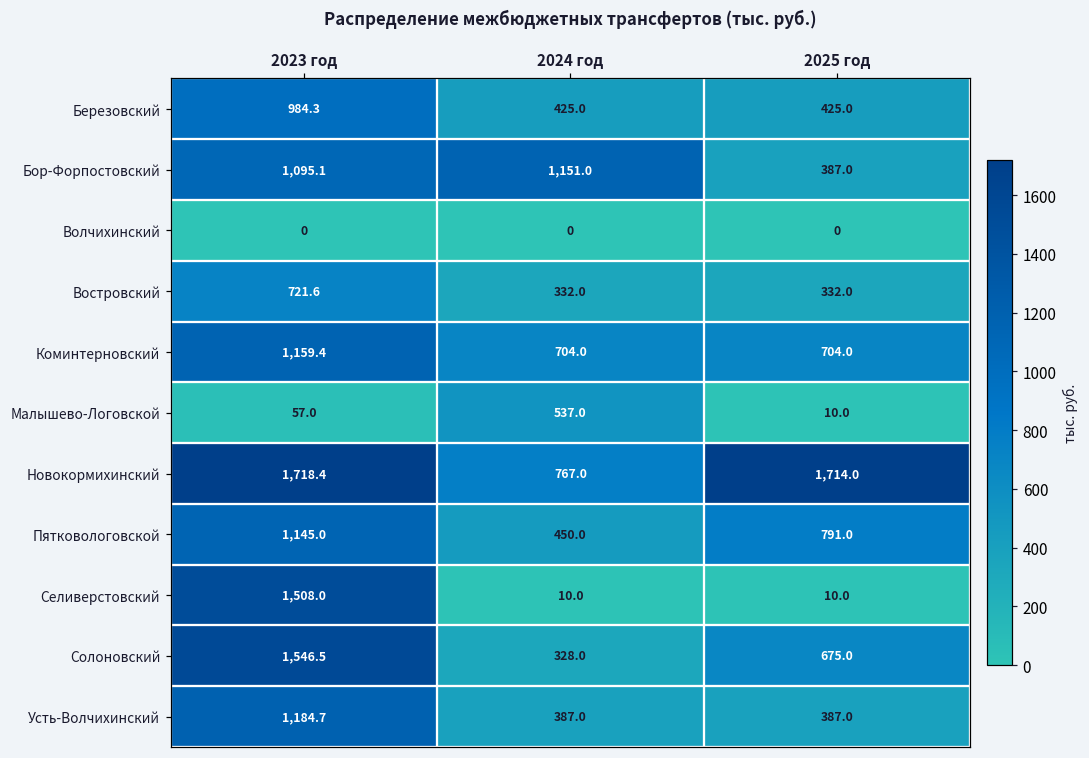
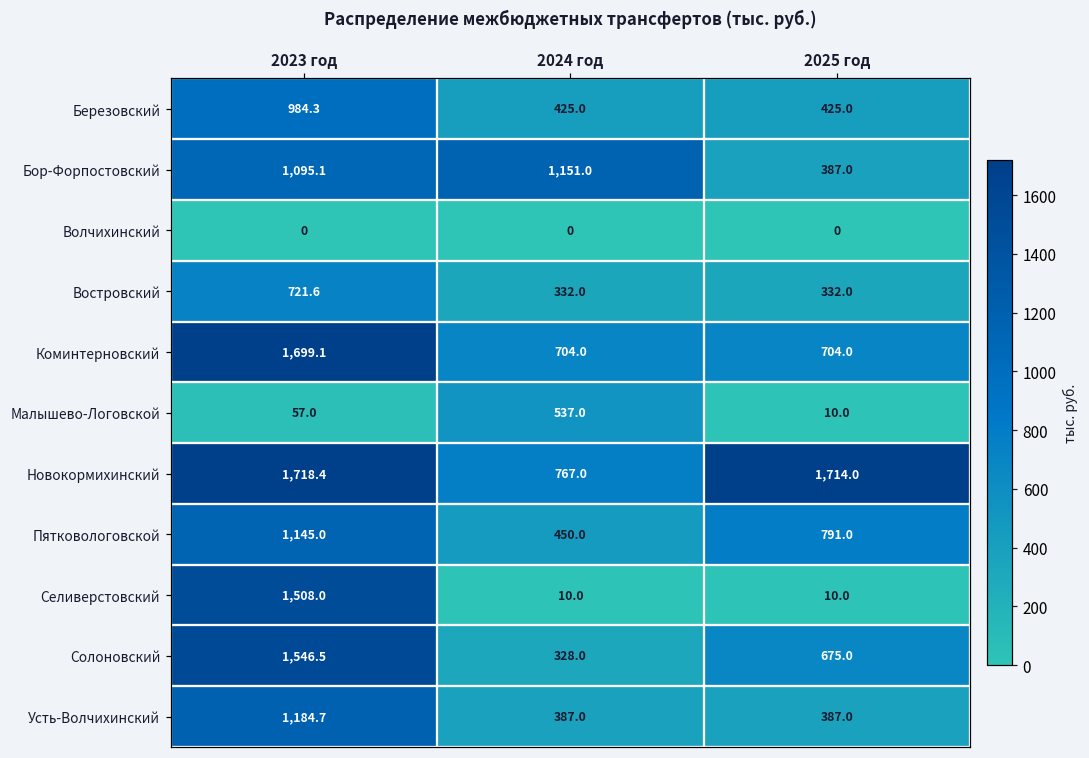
  {
    "Березовский": {
      "2023 год": "984.3",
      "2024 год": "425.0",
      "2025 год": "425.0"
    },
    "Бор-Форпостовский": {
      "2023 год": "1,095.1",
      "2024 год": "1,151.0",
      "2025 год": "387.0"
    },
    "Волчихинский": {
      "2023 год": "0",
      "2024 год": "0",
      "2025 год": "0"
    },
    "Востровский": {
      "2023 год": "721.6",
      "2024 год": "332.0",
      "2025 год": "332.0"
    },
    "Коминтерновский": {
-     "2023 год": "1,159.4",
+     "2023 год": "1,699.1",
      "2024 год": "704.0",
      "2025 год": "704.0"
    },
    "Малышево-Логовской": {
      "2023 год": "57.0",
      "2024 год": "537.0",
      "2025 год": "10.0"
    },
    "Новокормихинский": {
      "2023 год": "1,718.4",
      "2024 год": "767.0",
      "2025 год": "1,714.0"
    },
    "Пятковологовской": {
      "2023 год": "1,145.0",
      "2024 год": "450.0",
      "2025 год": "791.0"
    },
    "Селиверстовский": {
      "2023 год": "1,508.0",
      "2024 год": "10.0",
      "2025 год": "10.0"
    },
    "Солоновский": {
      "2023 год": "1,546.5",
      "2024 год": "328.0",
      "2025 год": "675.0"
    },
    "Усть-Волчихинский": {
      "2023 год": "1,184.7",
      "2024 год": "387.0",
      "2025 год": "387.0"
    }
  }
